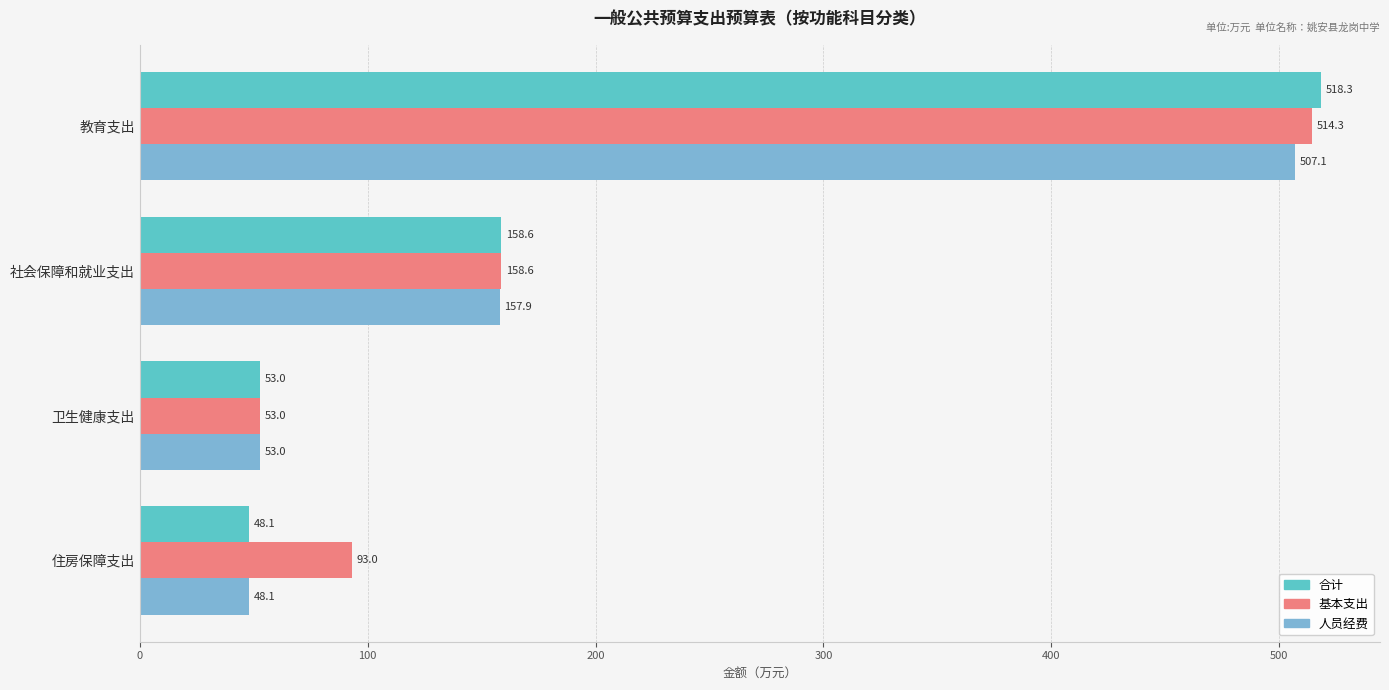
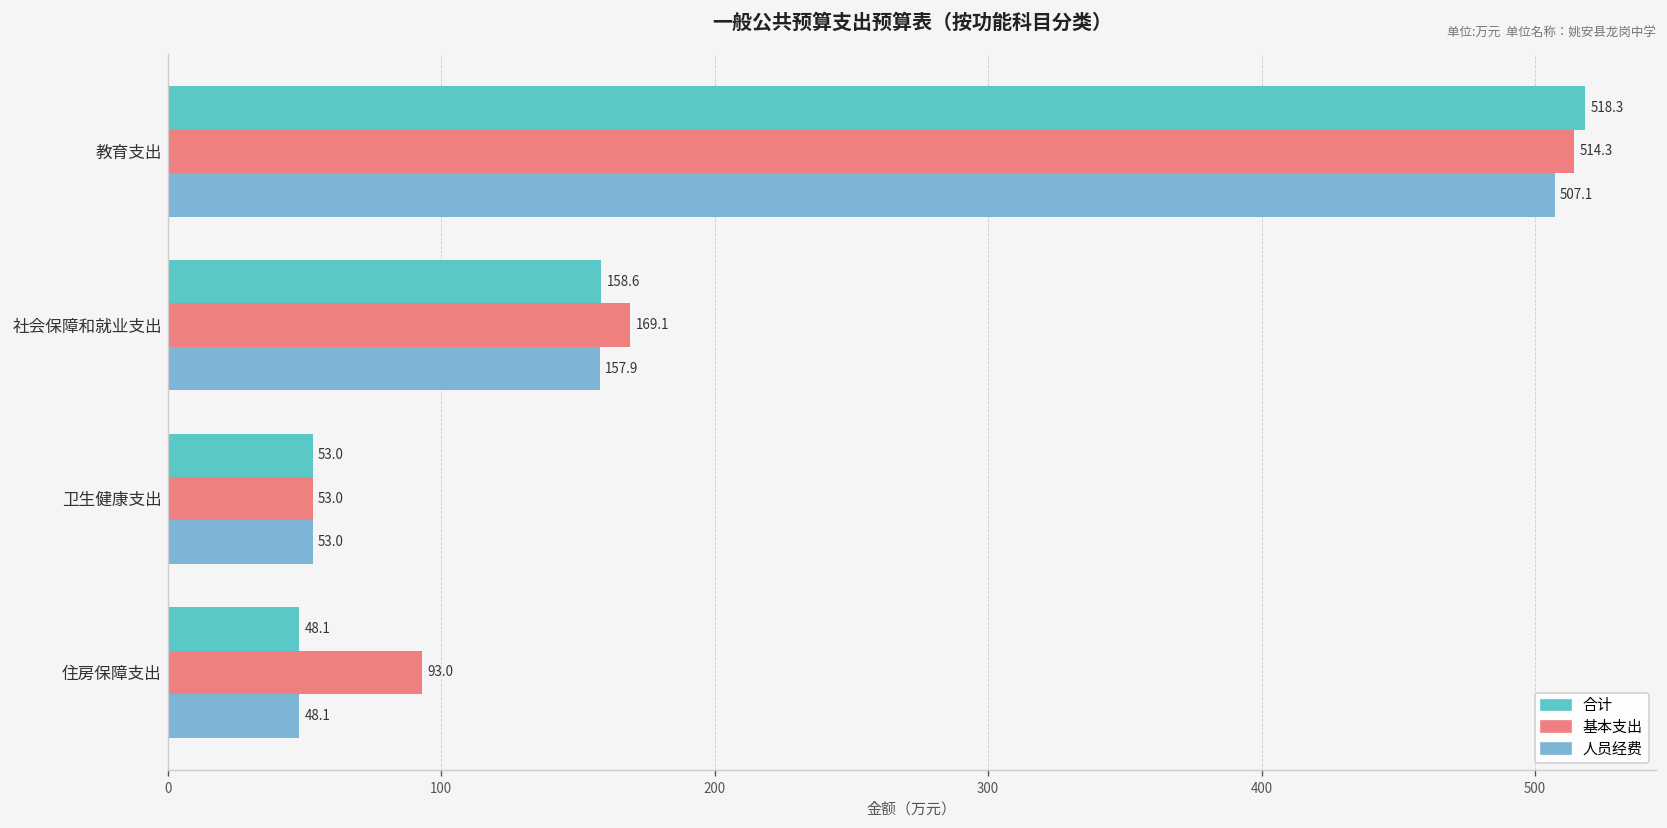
  {
    "基本支出": {
      "教育支出": 514.3,
-     "社会保障和就业支出": 158.6,
+     "社会保障和就业支出": 169.1,
      "卫生健康支出": 53.0,
      "住房保障支出": 93.0
    }
  }
